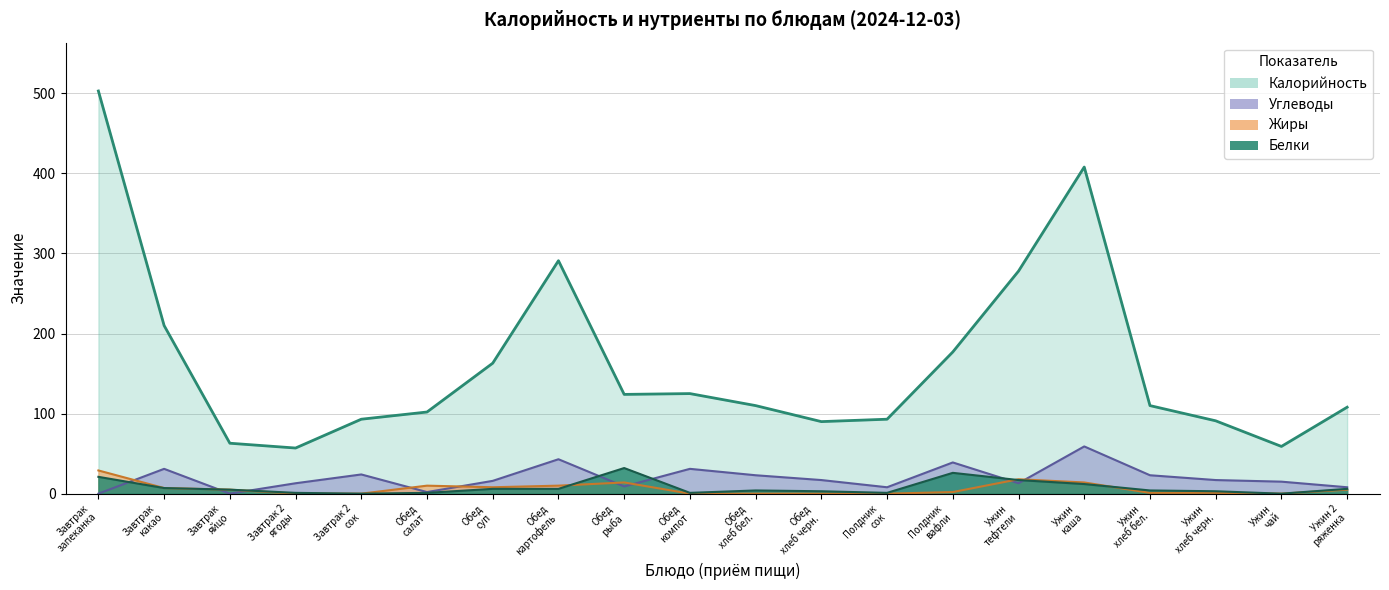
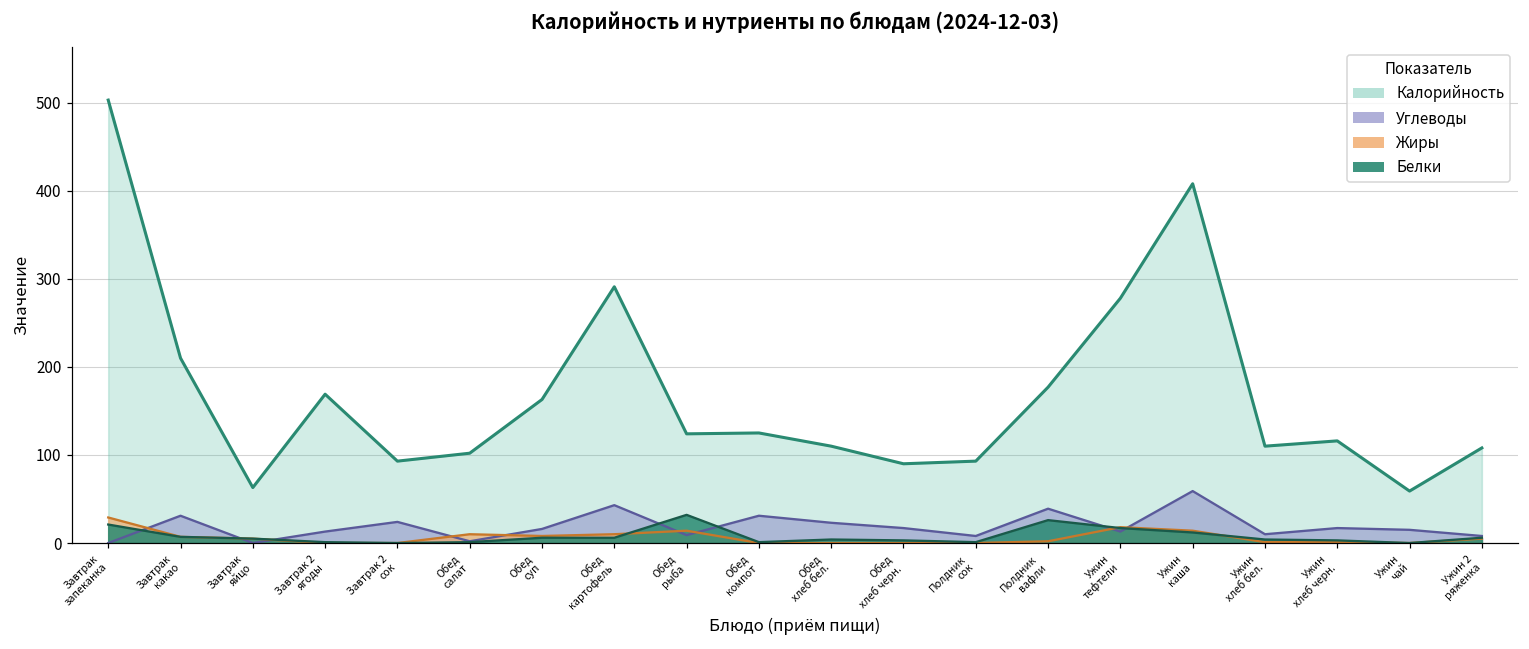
  {
    "Калорийность": {
      "Завтрак запеканка": 500,
      "Завтрак какао": 210,
      "Завтрак яйцо": 60,
-     "Завтрак 2 ягоды": 60,
+     "Завтрак 2 ягоды": 170,
      "Завтрак 2 сок": 90,
      "Обед салат": 100,
      "Обед суп": 160,
      "Обед картофель": 290,
      "Обед рыба": 120,
      "Обед компот": 130,
      "Обед хлеб бел.": 110,
      "Обед хлеб черн.": 90,
      "Полдник сок": 90,
      "Полдник вафли": 180,
      "Ужин тефтели": 280,
      "Ужин каша": 410,
      "Ужин хлеб бел.": 110,
-     "Ужин хлеб черн.": 90,
+     "Ужин хлеб черн.": 120,
      "Ужин чай": 60,
      "Ужин 2 ряженка": 110
    },
    "Углеводы": {
      "Завтрак запеканка": 0,
      "Завтрак какао": 30,
      "Завтрак яйцо": 0,
      "Завтрак 2 ягоды": 10,
      "Завтрак 2 сок": 20,
      "Обед суп": 20,
      "Обед картофель": 40,
      "Обед рыба": 10,
      "Обед компот": 30,
      "Обед хлеб бел.": 20,
      "Обед хлеб черн.": 20,
      "Полдник сок": 10,
      "Полдник вафли": 40,
      "Ужин тефтели": 10,
      "Ужин каша": 60,
-     "Ужин хлеб бел.": 20,
+     "Ужин хлеб бел.": 10,
      "Ужин хлеб черн.": 20,
      "Ужин чай": 20
    },
    "Жиры": {
      "Завтрак запеканка": 30,
      "Обед салат": 10,
      "Обед картофель": 10,
      "Обед рыба": 10,
      "Обед хлеб бел.": 0,
      "Полдник вафли": 0
    },
    "Белки": {
      "Завтрак запеканка": 20,
      "Обед картофель": 10,
      "Обед рыба": 30,
      "Обед хлеб бел.": 0,
      "Полдник вафли": 30
    }
  }
